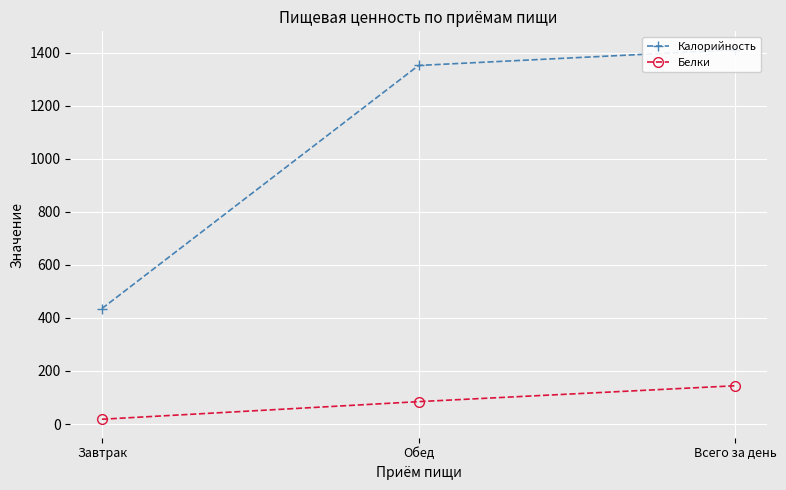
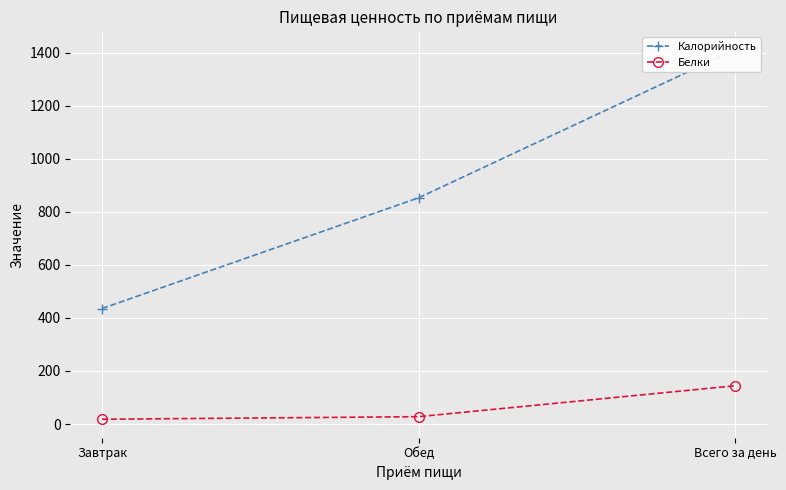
  {
    "Калорийность": {
      "Завтрак": 440,
-     "Обед": 1350
+     "Обед": 850
    },
    "Белки": {
      "Завтрак": 20,
-     "Обед": 80,
+     "Обед": 30,
      "Всего за день": 140
    }
  }
